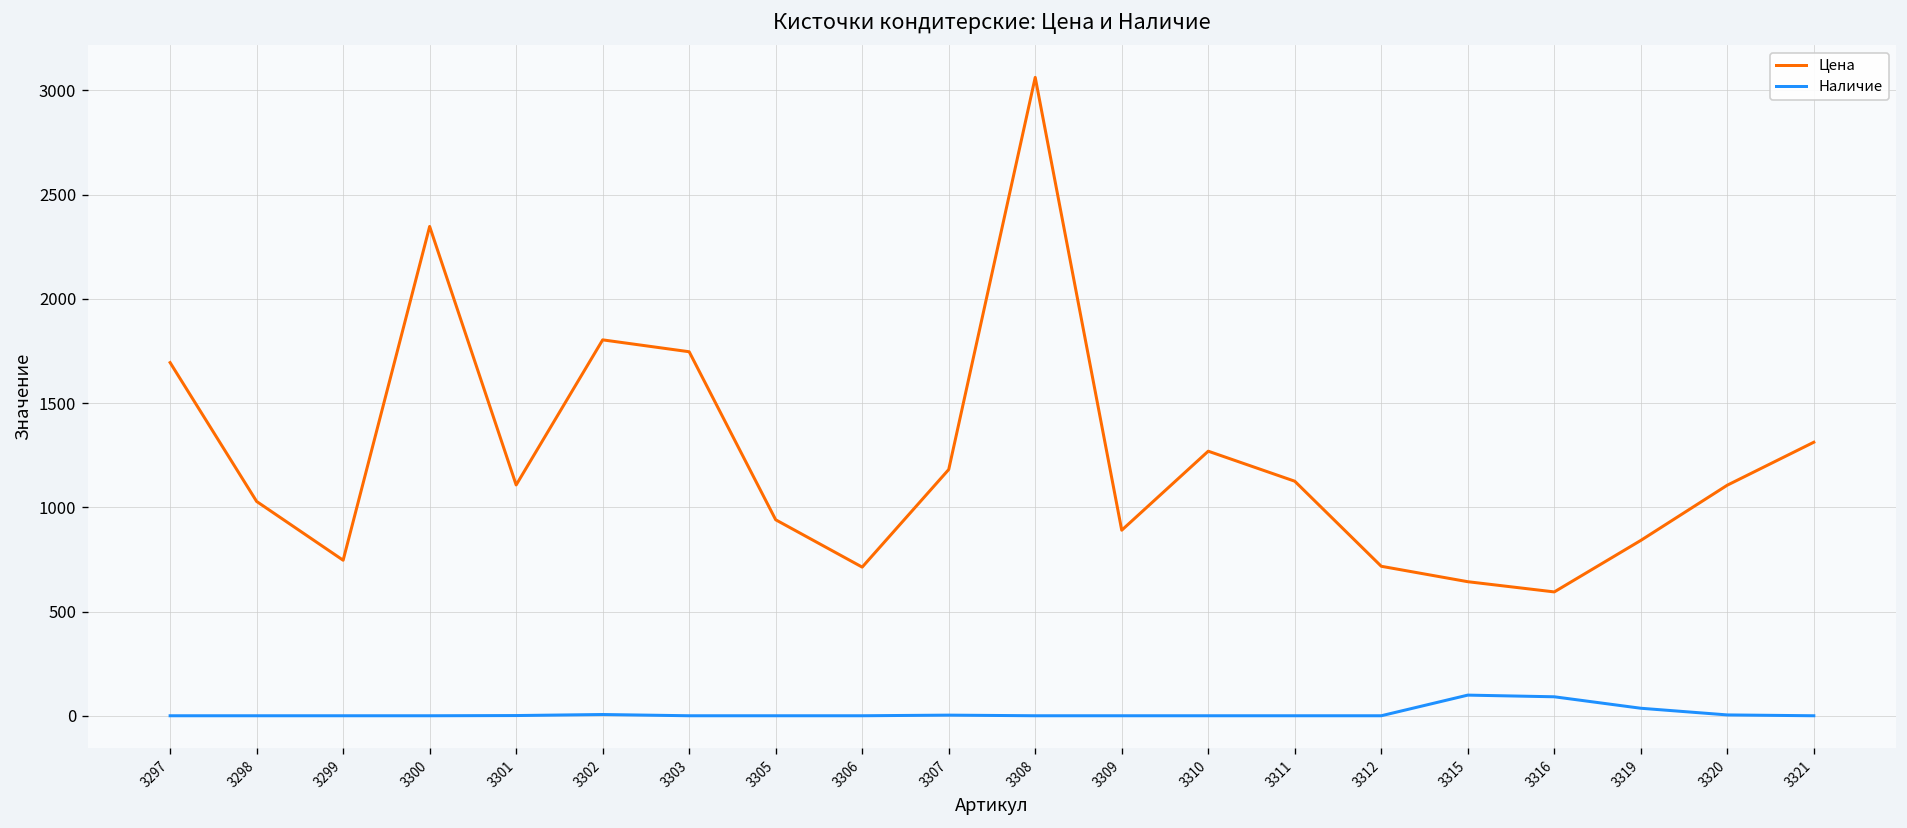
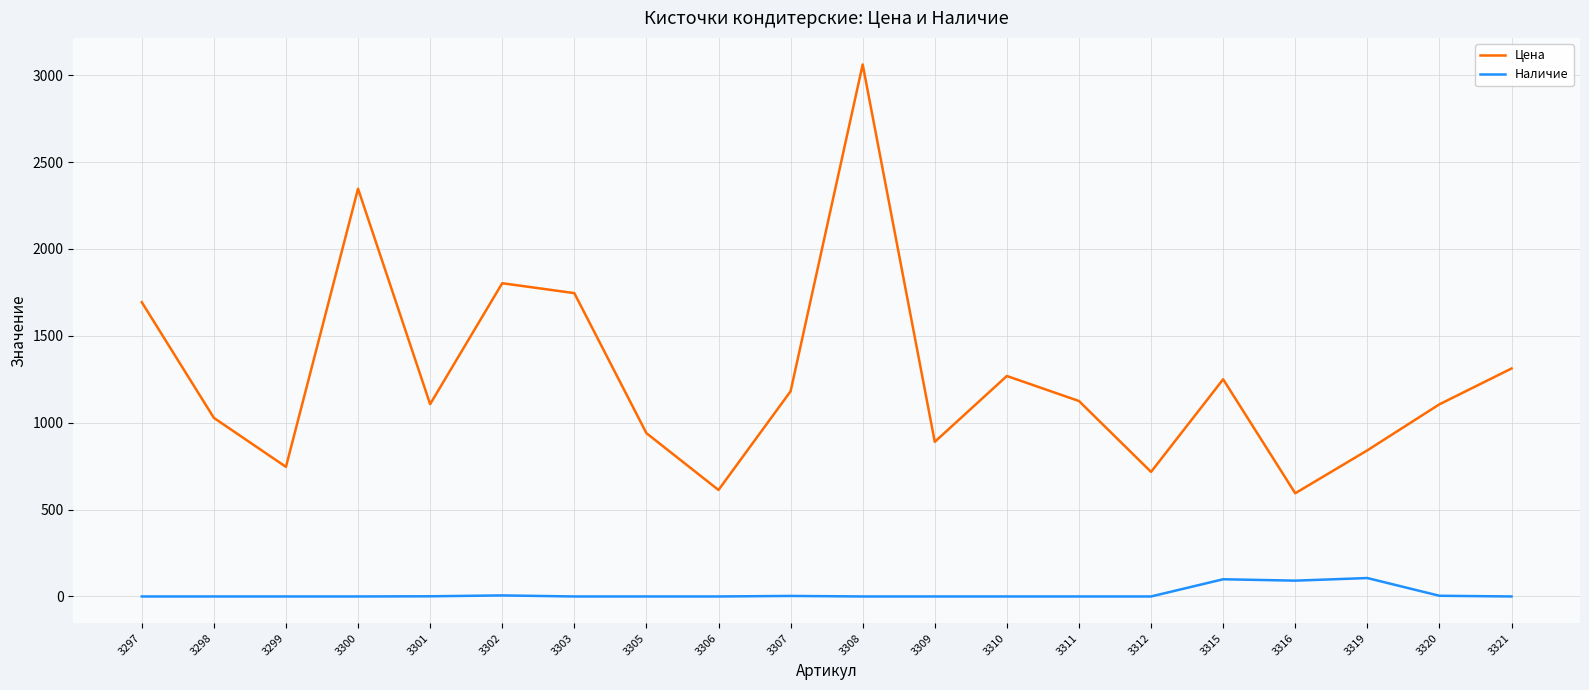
  {
    "Цена": {
      "3297": 1690,
      "3298": 1030,
      "3299": 750,
      "3300": 2350,
      "3301": 1110,
      "3302": 1800,
      "3303": 1750,
      "3305": 940,
-     "3306": 710,
+     "3306": 610,
      "3307": 1180,
      "3308": 3060,
      "3309": 890,
      "3310": 1270,
      "3311": 1130,
      "3312": 720,
-     "3315": 640,
+     "3315": 1250,
      "3316": 590,
      "3319": 840,
      "3320": 1110,
      "3321": 1310
    },
    "Наличие": {
      "3297": 0,
      "3298": 0,
      "3299": 0,
      "3300": 0,
      "3301": 0,
      "3302": 10,
      "3303": 0,
      "3305": 0,
      "3306": 0,
      "3307": 0,
      "3308": 0,
      "3309": 0,
      "3310": 0,
      "3311": 0,
      "3312": 0,
      "3315": 100,
      "3316": 90,
-     "3319": 40,
+     "3319": 110,
      "3320": 0,
      "3321": 0
    }
  }
